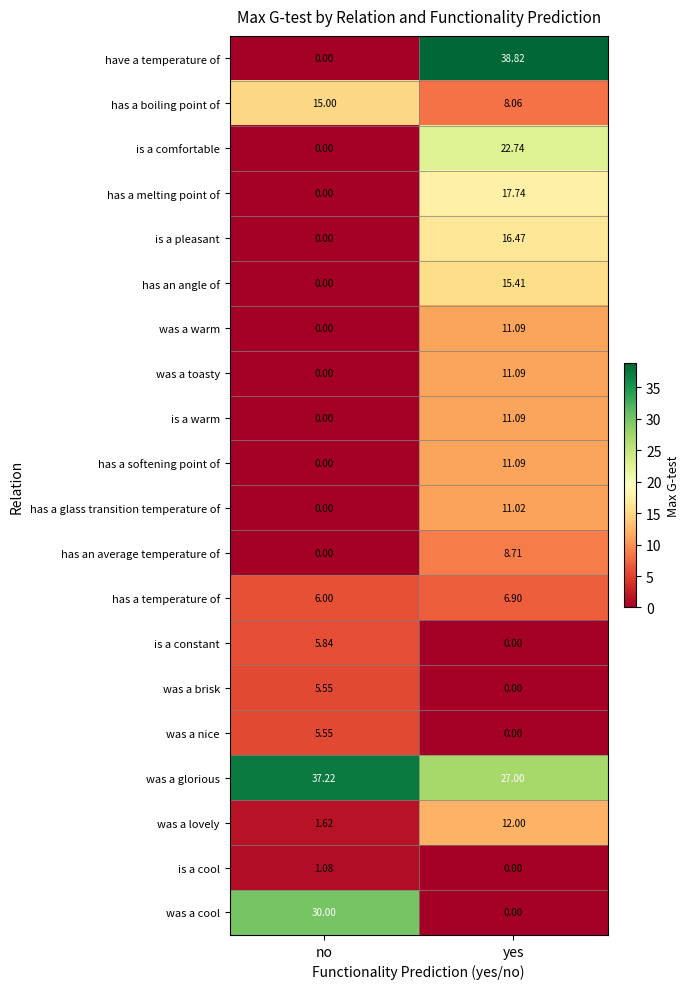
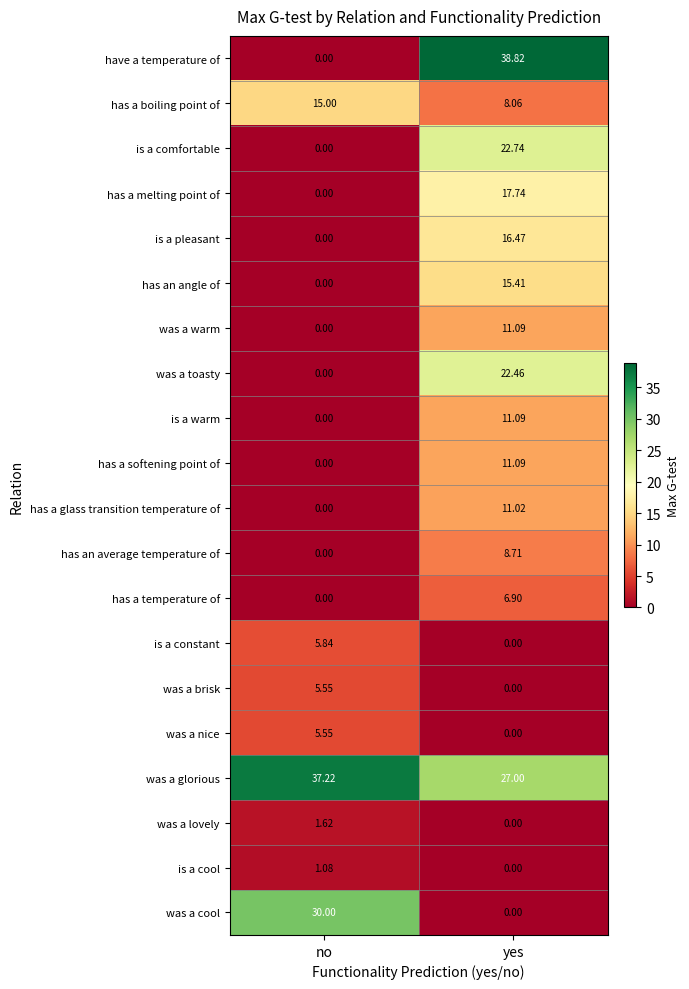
  {
    "have a temperature of": {
      "no": 0.00,
      "yes": 38.82
    },
    "has a boiling point of": {
      "no": 15.00,
      "yes": 8.06
    },
    "is a comfortable": {
      "no": 0.00,
      "yes": 22.74
    },
    "has a melting point of": {
      "no": 0.00,
      "yes": 17.74
    },
    "is a pleasant": {
      "no": 0.00,
      "yes": 16.47
    },
    "has an angle of": {
      "no": 0.00,
      "yes": 15.41
    },
    "was a warm": {
      "no": 0.00,
      "yes": 11.09
    },
    "was a toasty": {
      "no": 0.00,
-     "yes": 11.09
+     "yes": 22.46
    },
    "is a warm": {
      "no": 0.00,
      "yes": 11.09
    },
    "has a softening point of": {
      "no": 0.00,
      "yes": 11.09
    },
    "has a glass transition temperature of": {
      "no": 0.00,
      "yes": 11.02
    },
    "has an average temperature of": {
      "no": 0.00,
      "yes": 8.71
    },
    "has a temperature of": {
-     "no": 6.00,
+     "no": 0.00,
      "yes": 6.90
    },
    "is a constant": {
      "no": 5.84,
      "yes": 0.00
    },
    "was a brisk": {
      "no": 5.55,
      "yes": 0.00
    },
    "was a nice": {
      "no": 5.55,
      "yes": 0.00
    },
    "was a glorious": {
      "no": 37.22,
      "yes": 27.00
    },
    "was a lovely": {
      "no": 1.62,
-     "yes": 12.00
+     "yes": 0.00
    },
    "is a cool": {
      "no": 1.08,
      "yes": 0.00
    },
    "was a cool": {
      "no": 30.00,
      "yes": 0.00
    }
  }
